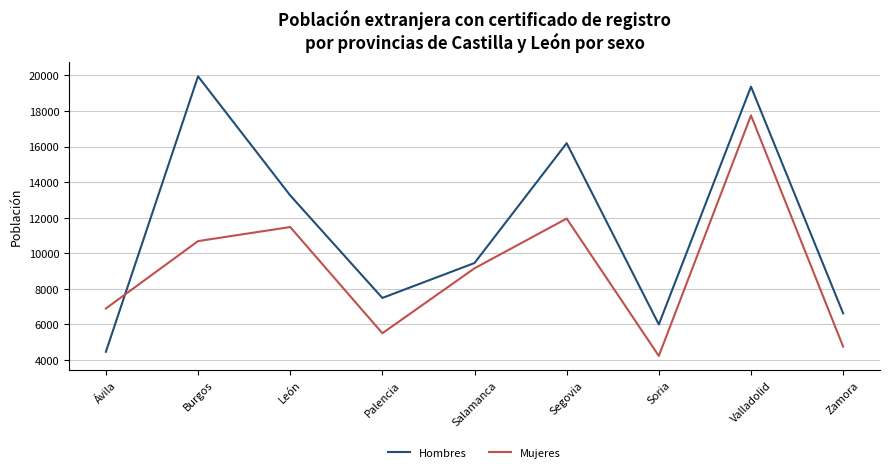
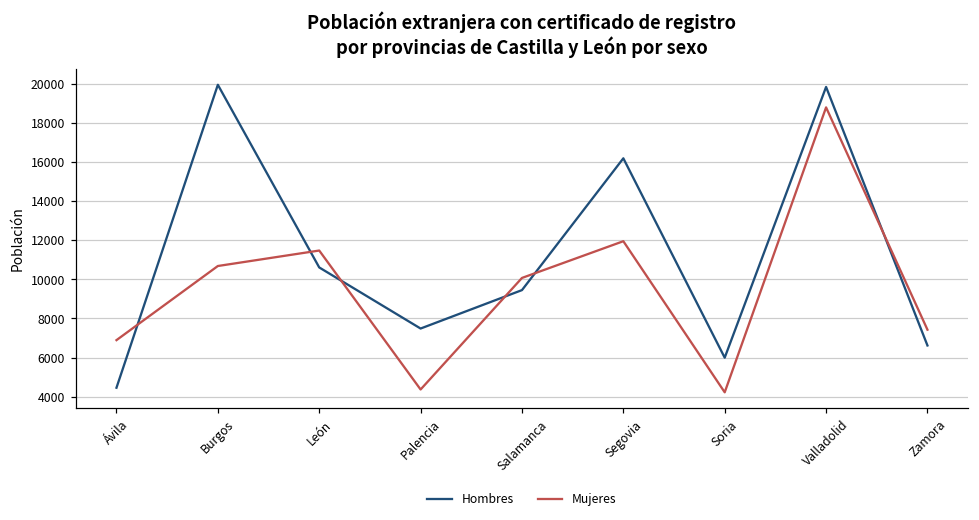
  {
    "Hombres": {
      "Ávila": 4500,
      "Burgos": 19900,
-     "León": 13300,
+     "León": 10600,
      "Palencia": 7500,
      "Salamanca": 9500,
      "Segovia": 16200,
      "Soria": 6000,
-     "Valladolid": 19400,
+     "Valladolid": 19800,
      "Zamora": 6600
    },
    "Mujeres": {
      "Ávila": 6900,
      "Burgos": 10700,
      "León": 11500,
-     "Palencia": 5500,
-     "Salamanca": 9200,
+     "Palencia": 4400,
+     "Salamanca": 10100,
      "Segovia": 12000,
      "Soria": 4200,
-     "Valladolid": 17800,
-     "Zamora": 4800
+     "Valladolid": 18800,
+     "Zamora": 7400
    }
  }
